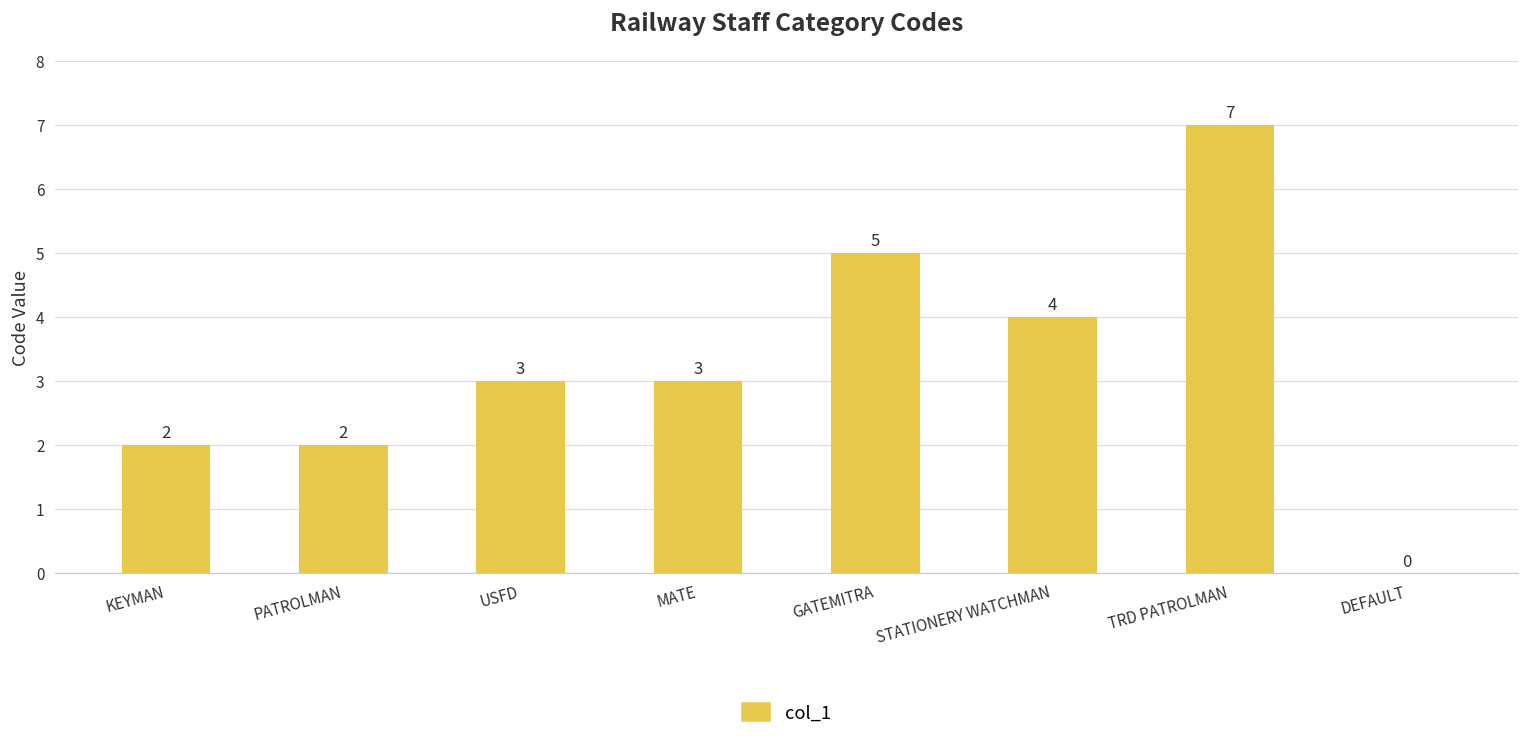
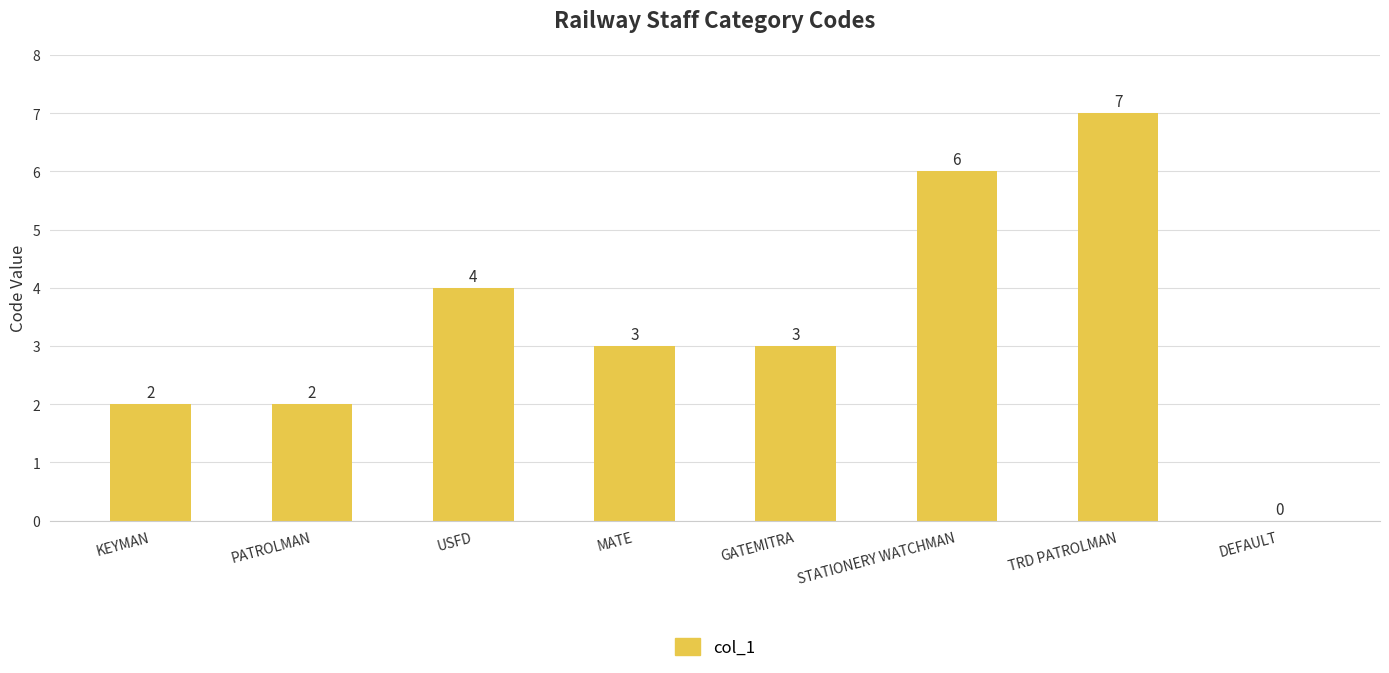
  {
    "KEYMAN": 2,
    "PATROLMAN": 2,
-   "USFD": 3,
+   "USFD": 4,
    "MATE": 3,
-   "GATEMITRA": 5,
-   "STATIONERY WATCHMAN": 4,
+   "GATEMITRA": 3,
+   "STATIONERY WATCHMAN": 6,
    "TRD PATROLMAN": 7,
    "DEFAULT": 0
  }
